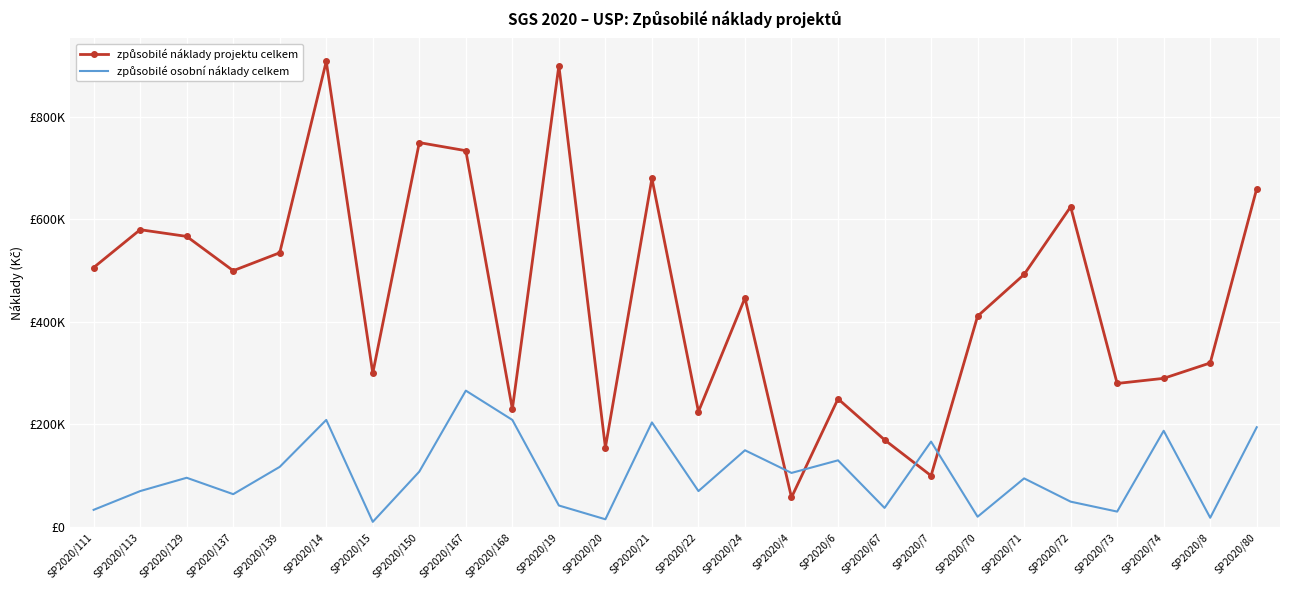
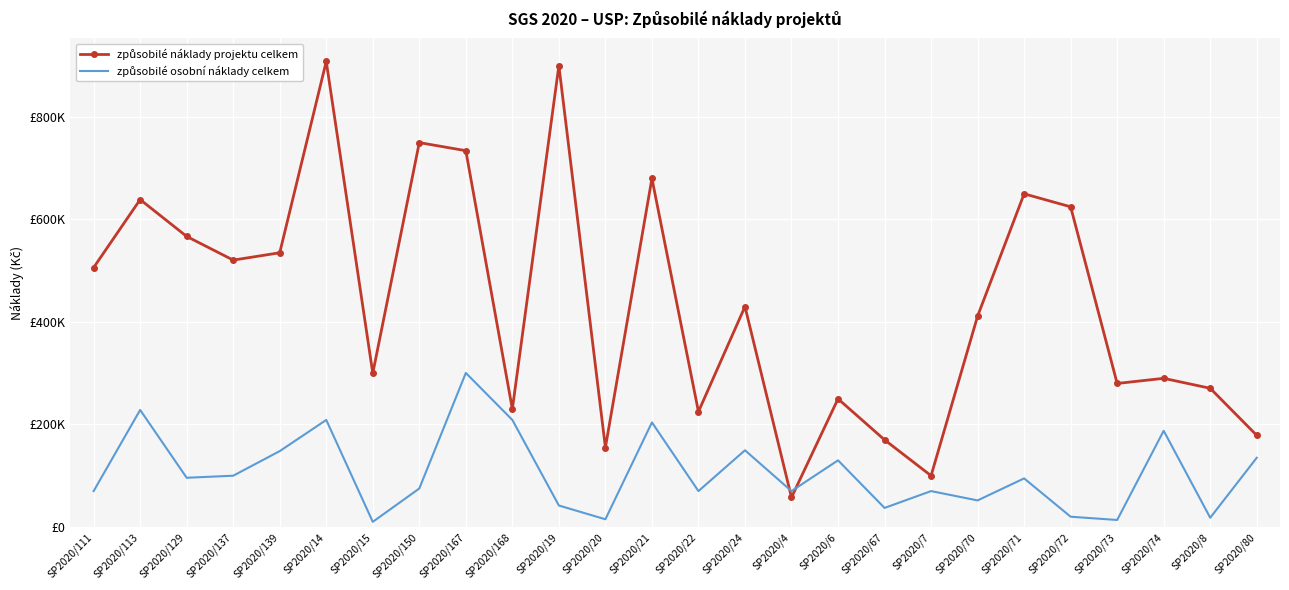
  {
    "způsobilé náklady projektu celkem": {
      "SP2020/111": "£510000",
-     "SP2020/113": "£580000",
+     "SP2020/113": "£640000",
      "SP2020/129": "£570000",
-     "SP2020/137": "£500000",
+     "SP2020/137": "£520000",
      "SP2020/139": "£540000",
      "SP2020/14": "£910000",
      "SP2020/15": "£300000",
      "SP2020/150": "£750000",
      "SP2020/167": "£730000",
      "SP2020/168": "£230000",
      "SP2020/19": "£900000",
      "SP2020/20": "£160000",
      "SP2020/21": "£680000",
      "SP2020/22": "£230000",
-     "SP2020/24": "£450000",
+     "SP2020/24": "£430000",
      "SP2020/4": "£60000",
      "SP2020/6": "£250000",
      "SP2020/67": "£170000",
      "SP2020/7": "£100000",
      "SP2020/70": "£410000",
-     "SP2020/71": "£490000",
+     "SP2020/71": "£650000",
      "SP2020/72": "£620000",
      "SP2020/73": "£280000",
      "SP2020/74": "£290000",
-     "SP2020/8": "£320000",
-     "SP2020/80": "£660000"
+     "SP2020/8": "£270000",
+     "SP2020/80": "£180000"
    },
    "způsobilé osobní náklady celkem": {
-     "SP2020/111": "£30000",
-     "SP2020/113": "£70000",
+     "SP2020/111": "£70000",
+     "SP2020/113": "£230000",
      "SP2020/129": "£100000",
-     "SP2020/137": "£60000",
-     "SP2020/139": "£120000",
+     "SP2020/137": "£100000",
+     "SP2020/139": "£150000",
      "SP2020/14": "£210000",
      "SP2020/15": "£10000",
-     "SP2020/150": "£110000",
-     "SP2020/167": "£270000",
+     "SP2020/150": "£80000",
+     "SP2020/167": "£300000",
      "SP2020/168": "£210000",
      "SP2020/19": "£40000",
      "SP2020/20": "£20000",
      "SP2020/21": "£200000",
      "SP2020/22": "£70000",
      "SP2020/24": "£150000",
-     "SP2020/4": "£110000",
+     "SP2020/4": "£70000",
      "SP2020/6": "£130000",
      "SP2020/67": "£40000",
-     "SP2020/7": "£170000",
-     "SP2020/70": "£20000",
+     "SP2020/7": "£70000",
+     "SP2020/70": "£50000",
      "SP2020/71": "£90000",
-     "SP2020/72": "£50000",
-     "SP2020/73": "£30000",
+     "SP2020/72": "£20000",
+     "SP2020/73": "£10000",
      "SP2020/74": "£190000",
      "SP2020/8": "£20000",
-     "SP2020/80": "£190000"
+     "SP2020/80": "£140000"
    }
  }
